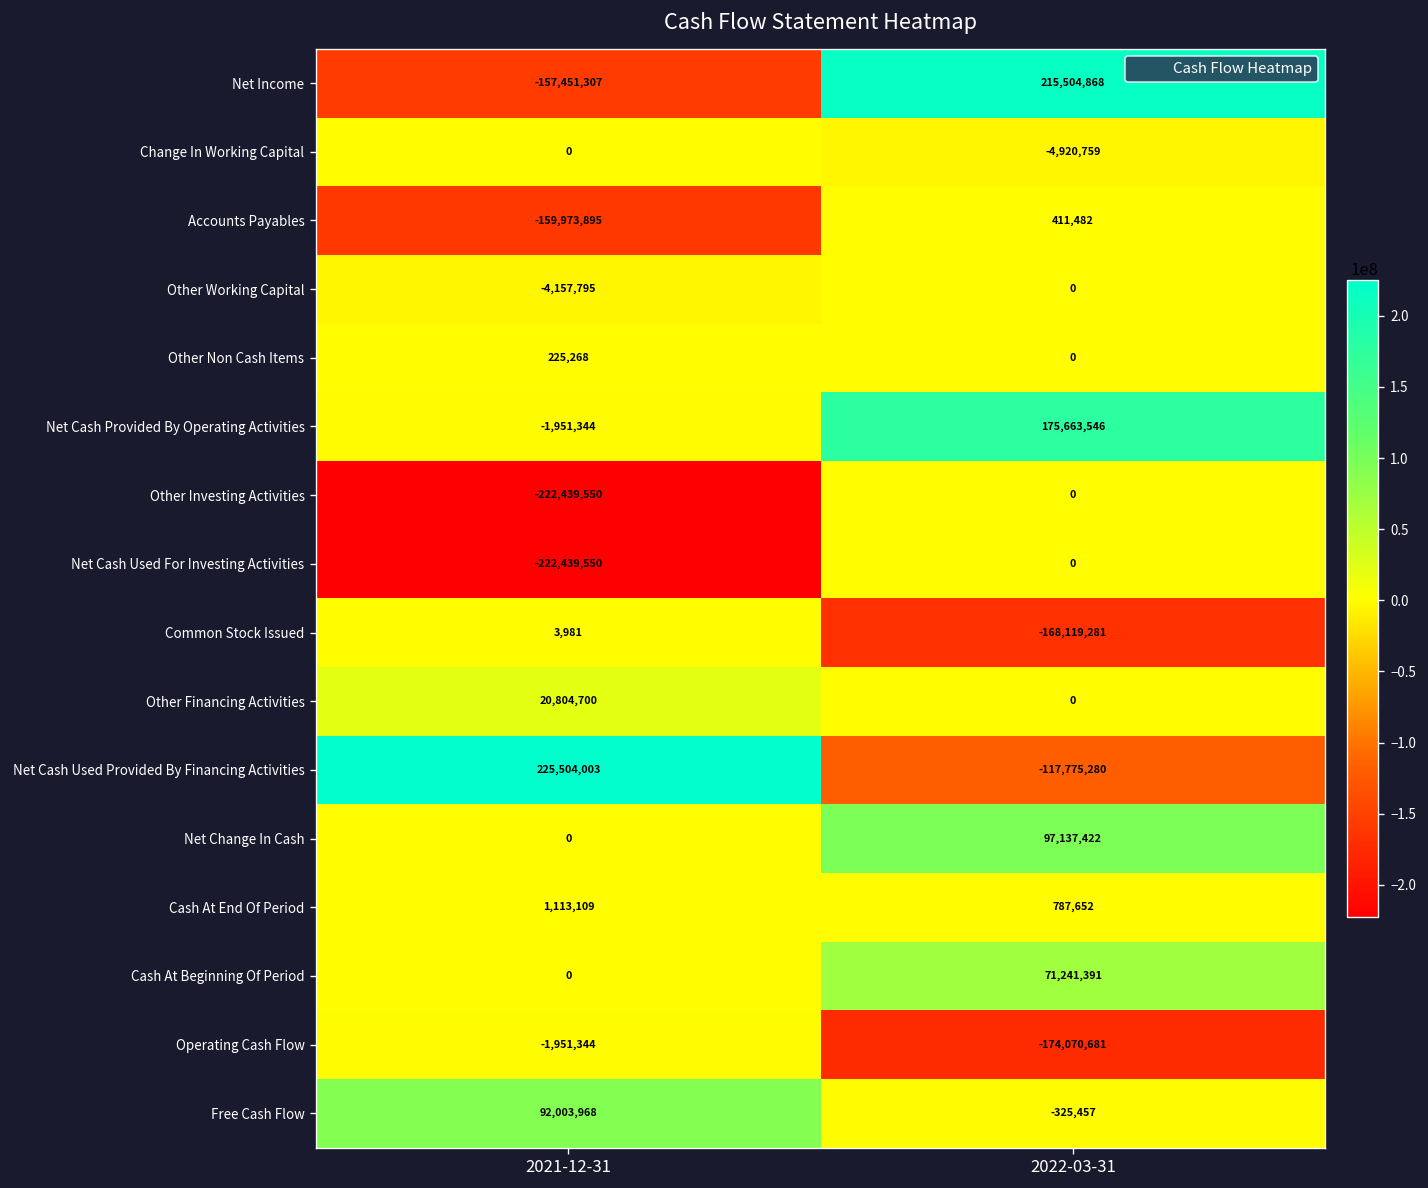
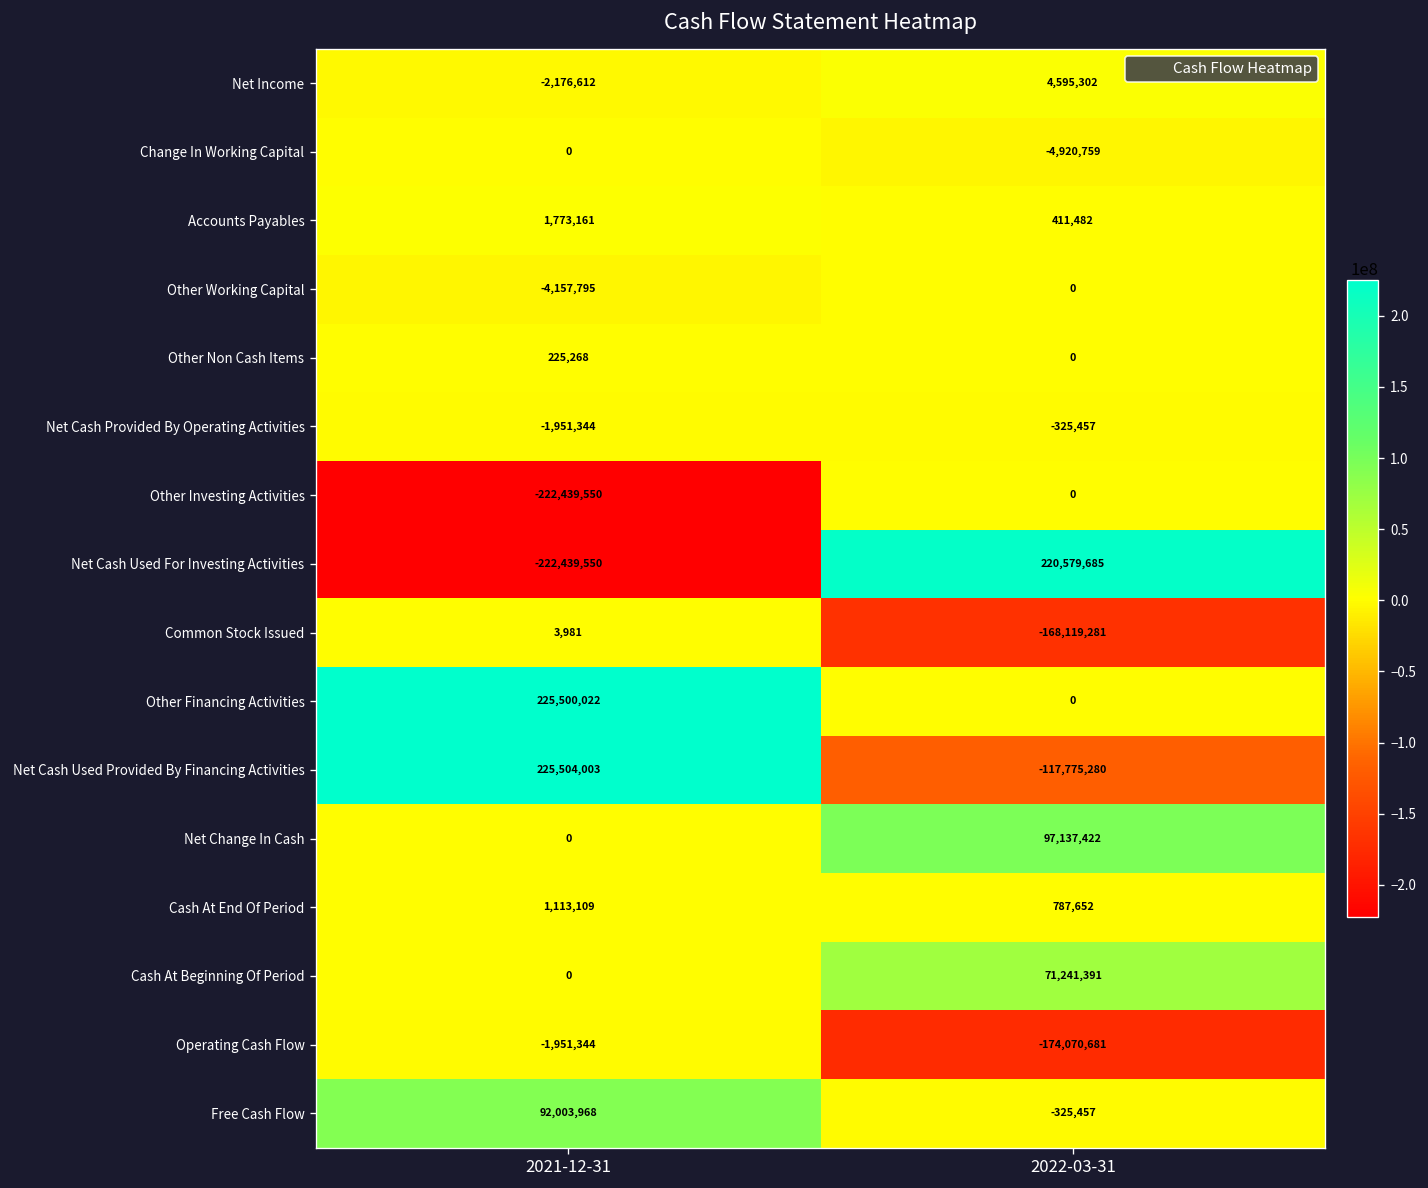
  {
    "Net Income": {
-     "2021-12-31": "-157,451,307",
-     "2022-03-31": "215,504,868"
+     "2021-12-31": "-2,176,612",
+     "2022-03-31": "4,595,302"
    },
    "Change In Working Capital": {
      "2021-12-31": "0",
      "2022-03-31": "-4,920,759"
    },
    "Accounts Payables": {
-     "2021-12-31": "-159,973,895",
+     "2021-12-31": "1,773,161",
      "2022-03-31": "411,482"
    },
    "Other Working Capital": {
      "2021-12-31": "-4,157,795",
      "2022-03-31": "0"
    },
    "Other Non Cash Items": {
      "2021-12-31": "225,268",
      "2022-03-31": "0"
    },
    "Net Cash Provided By Operating Activities": {
      "2021-12-31": "-1,951,344",
-     "2022-03-31": "175,663,546"
+     "2022-03-31": "-325,457"
    },
    "Other Investing Activities": {
      "2021-12-31": "-222,439,550",
      "2022-03-31": "0"
    },
    "Net Cash Used For Investing Activities": {
      "2021-12-31": "-222,439,550",
-     "2022-03-31": "0"
+     "2022-03-31": "220,579,685"
    },
    "Common Stock Issued": {
      "2021-12-31": "3,981",
      "2022-03-31": "-168,119,281"
    },
    "Other Financing Activities": {
-     "2021-12-31": "20,804,700",
+     "2021-12-31": "225,500,022",
      "2022-03-31": "0"
    },
    "Net Cash Used Provided By Financing Activities": {
      "2021-12-31": "225,504,003",
      "2022-03-31": "-117,775,280"
    },
    "Net Change In Cash": {
      "2021-12-31": "0",
      "2022-03-31": "97,137,422"
    },
    "Cash At End Of Period": {
      "2021-12-31": "1,113,109",
      "2022-03-31": "787,652"
    },
    "Cash At Beginning Of Period": {
      "2021-12-31": "0",
      "2022-03-31": "71,241,391"
    },
    "Operating Cash Flow": {
      "2021-12-31": "-1,951,344",
      "2022-03-31": "-174,070,681"
    },
    "Free Cash Flow": {
      "2021-12-31": "92,003,968",
      "2022-03-31": "-325,457"
    }
  }
